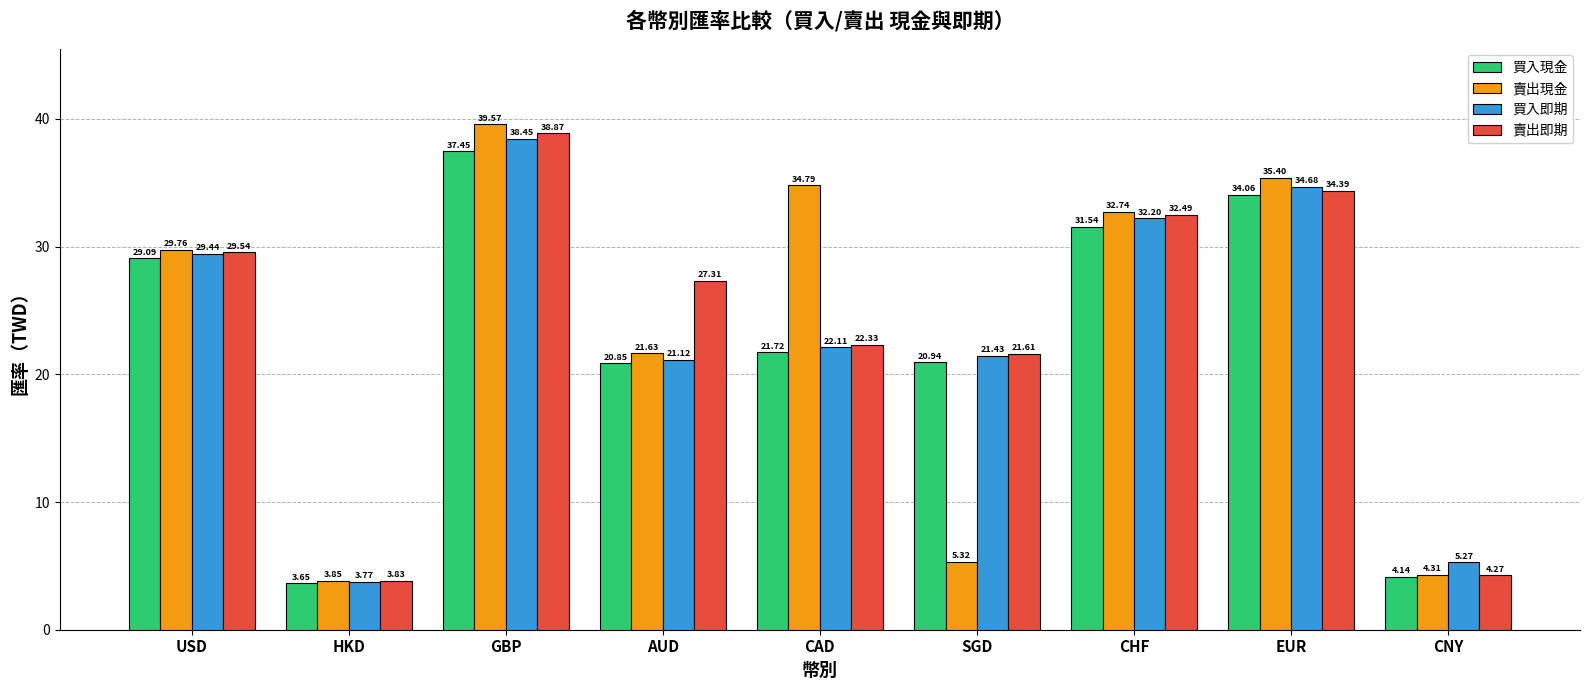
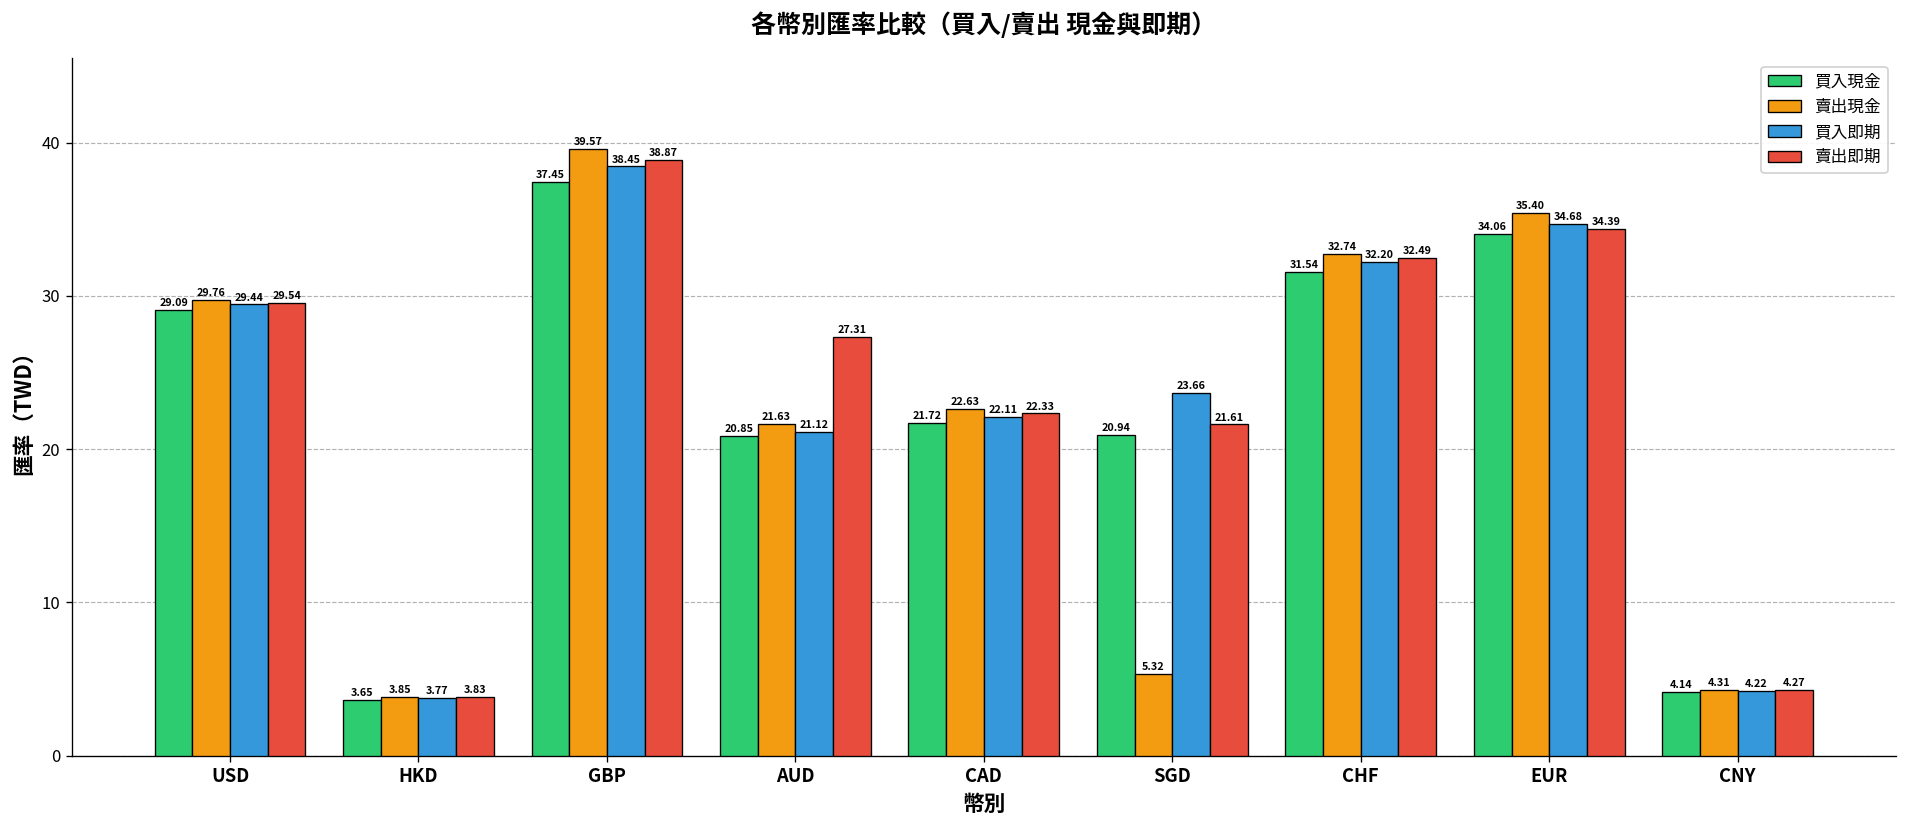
  {
    "買入現金": {
      "USD": 29.09,
      "HKD": 3.65,
      "GBP": 37.45,
      "AUD": 20.85,
      "CAD": 21.72,
      "SGD": 20.94,
      "CHF": 31.54,
      "EUR": 34.06,
      "CNY": 4.14
    },
    "賣出現金": {
      "USD": 29.76,
      "HKD": 3.85,
      "GBP": 39.57,
      "AUD": 21.63,
-     "CAD": 34.79,
+     "CAD": 22.63,
      "SGD": 5.32,
      "CHF": 32.74,
      "EUR": 35.40,
      "CNY": 4.31
    },
    "買入即期": {
      "USD": 29.44,
      "HKD": 3.77,
      "GBP": 38.45,
      "AUD": 21.12,
      "CAD": 22.11,
-     "SGD": 21.43,
+     "SGD": 23.66,
      "CHF": 32.20,
      "EUR": 34.68,
-     "CNY": 5.27
+     "CNY": 4.22
    },
    "賣出即期": {
      "USD": 29.54,
      "HKD": 3.83,
      "GBP": 38.87,
      "AUD": 27.31,
      "CAD": 22.33,
      "SGD": 21.61,
      "CHF": 32.49,
      "EUR": 34.39,
      "CNY": 4.27
    }
  }
